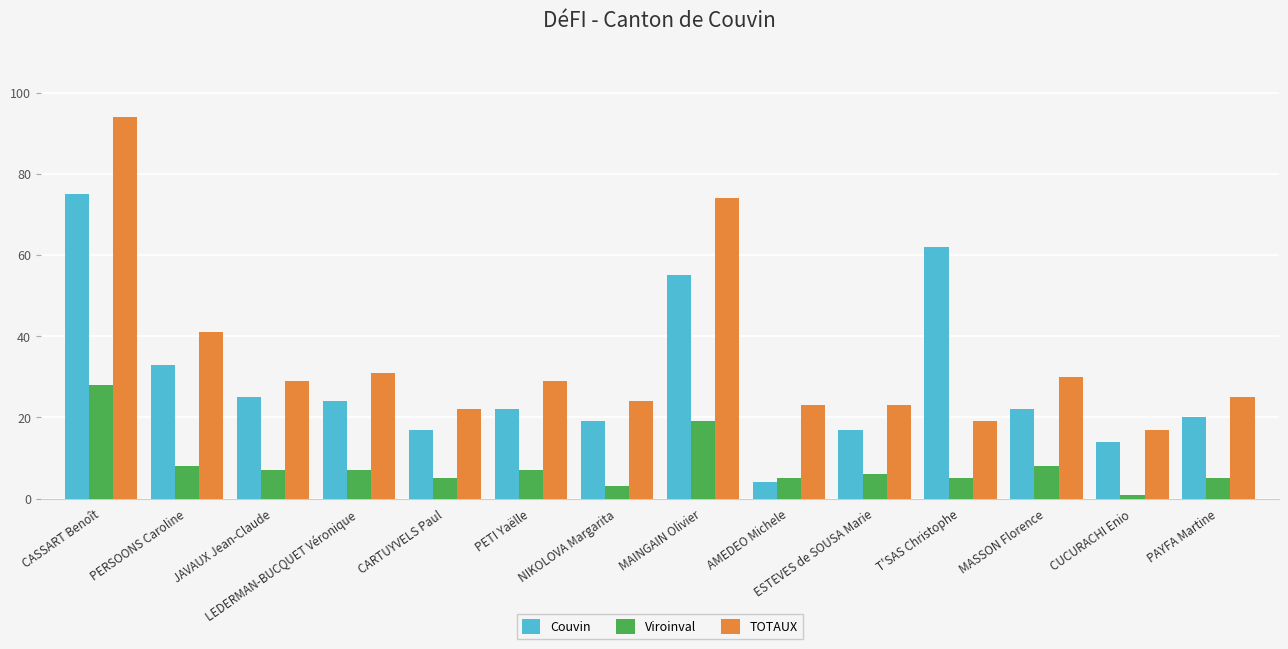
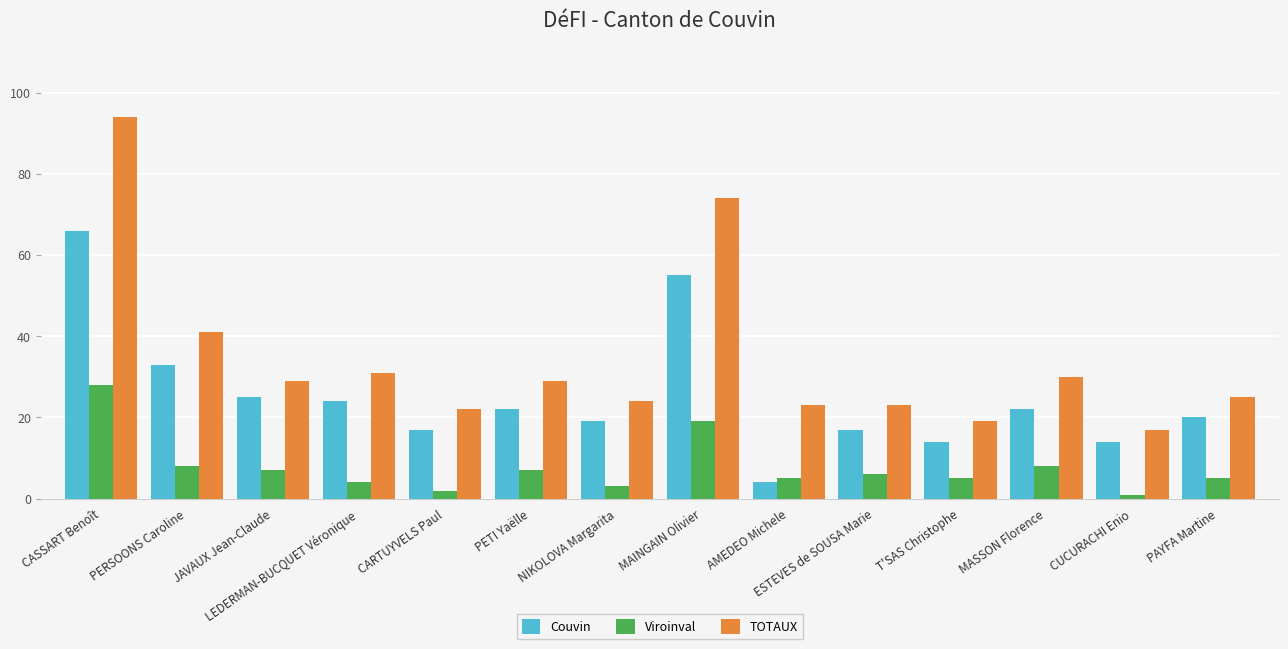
  {
    "Couvin": {
-     "CASSART Benoît": 75,
+     "CASSART Benoît": 66,
      "PERSOONS Caroline": 33,
      "JAVAUX Jean-Claude": 25,
      "LEDERMAN-BUCQUET Véronique": 24,
      "CARTUYVELS Paul": 17,
      "PETI Yaëlle": 22,
      "NIKOLOVA Margarita": 19,
      "MAINGAIN Olivier": 55,
      "AMEDEO Michele": 4,
      "ESTEVES de SOUSA Marie": 17,
-     "T'SAS Christophe": 62,
+     "T'SAS Christophe": 14,
      "MASSON Florence": 22,
      "CUCURACHI Enio": 14,
      "PAYFA Martine": 20
    },
    "Viroinval": {
      "CASSART Benoît": 28,
      "PERSOONS Caroline": 8,
      "JAVAUX Jean-Claude": 7,
-     "LEDERMAN-BUCQUET Véronique": 7,
-     "CARTUYVELS Paul": 5,
+     "LEDERMAN-BUCQUET Véronique": 4,
+     "CARTUYVELS Paul": 2,
      "PETI Yaëlle": 7,
      "NIKOLOVA Margarita": 3,
      "MAINGAIN Olivier": 19,
      "AMEDEO Michele": 5,
      "ESTEVES de SOUSA Marie": 6,
      "T'SAS Christophe": 5,
      "MASSON Florence": 8,
      "CUCURACHI Enio": 1,
      "PAYFA Martine": 5
    },
    "TOTAUX": {
      "CASSART Benoît": 94,
      "PERSOONS Caroline": 41,
      "JAVAUX Jean-Claude": 29,
      "LEDERMAN-BUCQUET Véronique": 31,
      "CARTUYVELS Paul": 22,
      "PETI Yaëlle": 29,
      "NIKOLOVA Margarita": 24,
      "MAINGAIN Olivier": 74,
      "AMEDEO Michele": 23,
      "ESTEVES de SOUSA Marie": 23,
      "T'SAS Christophe": 19,
      "MASSON Florence": 30,
      "CUCURACHI Enio": 17,
      "PAYFA Martine": 25
    }
  }
